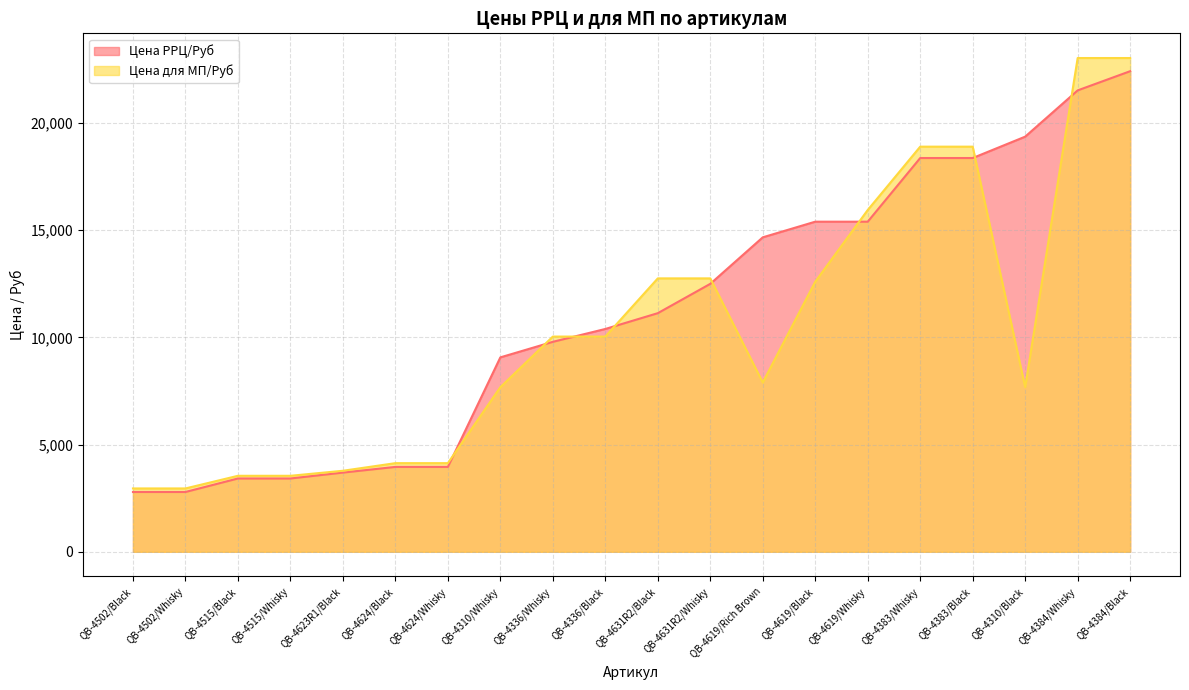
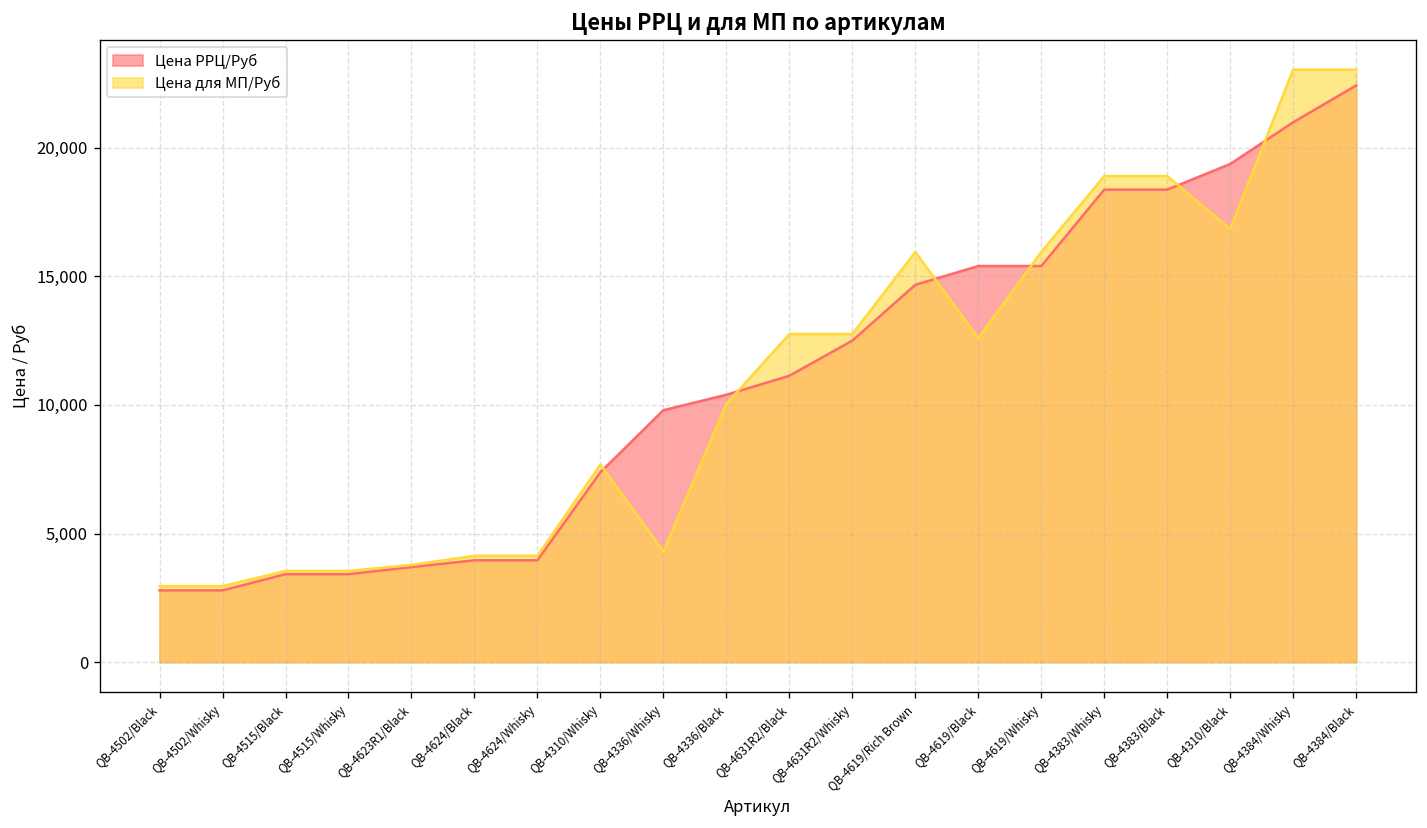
  {
    "Цена РРЦ/Руб": {
      "QB-4502/Black": "2,800",
      "QB-4502/Whisky": "2,800",
      "QB-4515/Black": "3,400",
      "QB-4515/Whisky": "3,400",
      "QB-4624/Black": "4,000",
      "QB-4624/Whisky": "4,000",
-     "QB-4310/Whisky": "9,100",
+     "QB-4310/Whisky": "7,400",
      "QB-4336/Whisky": "9,800",
      "QB-4336/Black": "10,400",
      "QB-4631R2/Black": "11,100",
      "QB-4631R2/Whisky": "12,500",
      "QB-4619/Rich Brown": "14,700",
      "QB-4619/Black": "15,400",
      "QB-4619/Whisky": "15,400",
      "QB-4383/Whisky": "18,400",
      "QB-4383/Black": "18,400",
      "QB-4310/Black": "19,400",
-     "QB-4384/Whisky": "21,500",
+     "QB-4384/Whisky": "21,000",
      "QB-4384/Black": "22,400"
    },
    "Цена для МП/Руб": {
      "QB-4502/Black": "3,000",
      "QB-4502/Whisky": "3,000",
      "QB-4515/Black": "3,500",
      "QB-4515/Whisky": "3,500",
      "QB-4624/Black": "4,100",
      "QB-4624/Whisky": "4,100",
      "QB-4310/Whisky": "7,700",
-     "QB-4336/Whisky": "10,000",
+     "QB-4336/Whisky": "4,300",
      "QB-4336/Black": "10,000",
      "QB-4631R2/Black": "12,800",
      "QB-4631R2/Whisky": "12,800",
-     "QB-4619/Rich Brown": "7,900",
+     "QB-4619/Rich Brown": "15,900",
      "QB-4619/Black": "12,600",
      "QB-4619/Whisky": "15,900",
      "QB-4383/Whisky": "18,900",
      "QB-4383/Black": "18,900",
-     "QB-4310/Black": "7,700",
+     "QB-4310/Black": "16,800",
      "QB-4384/Whisky": "23,000",
      "QB-4384/Black": "23,000"
    }
  }
